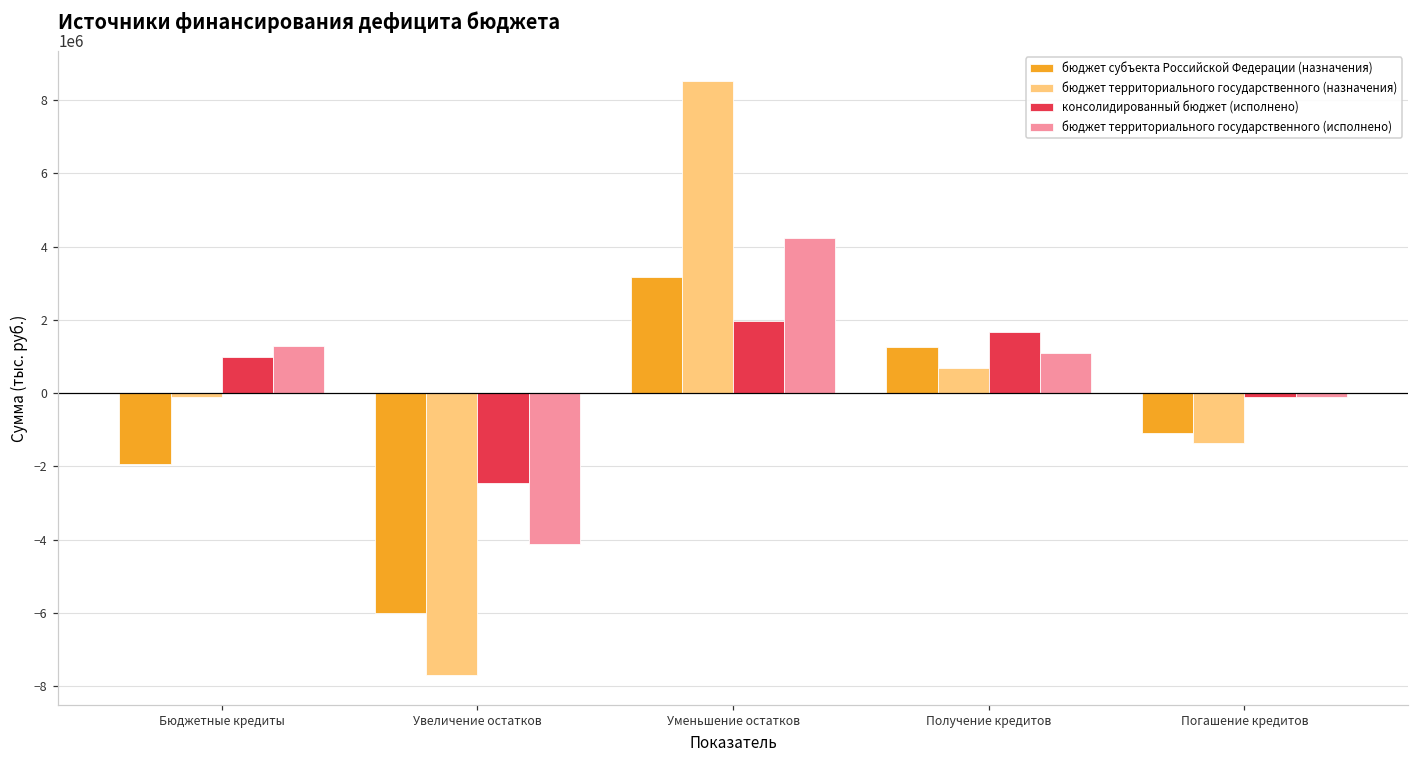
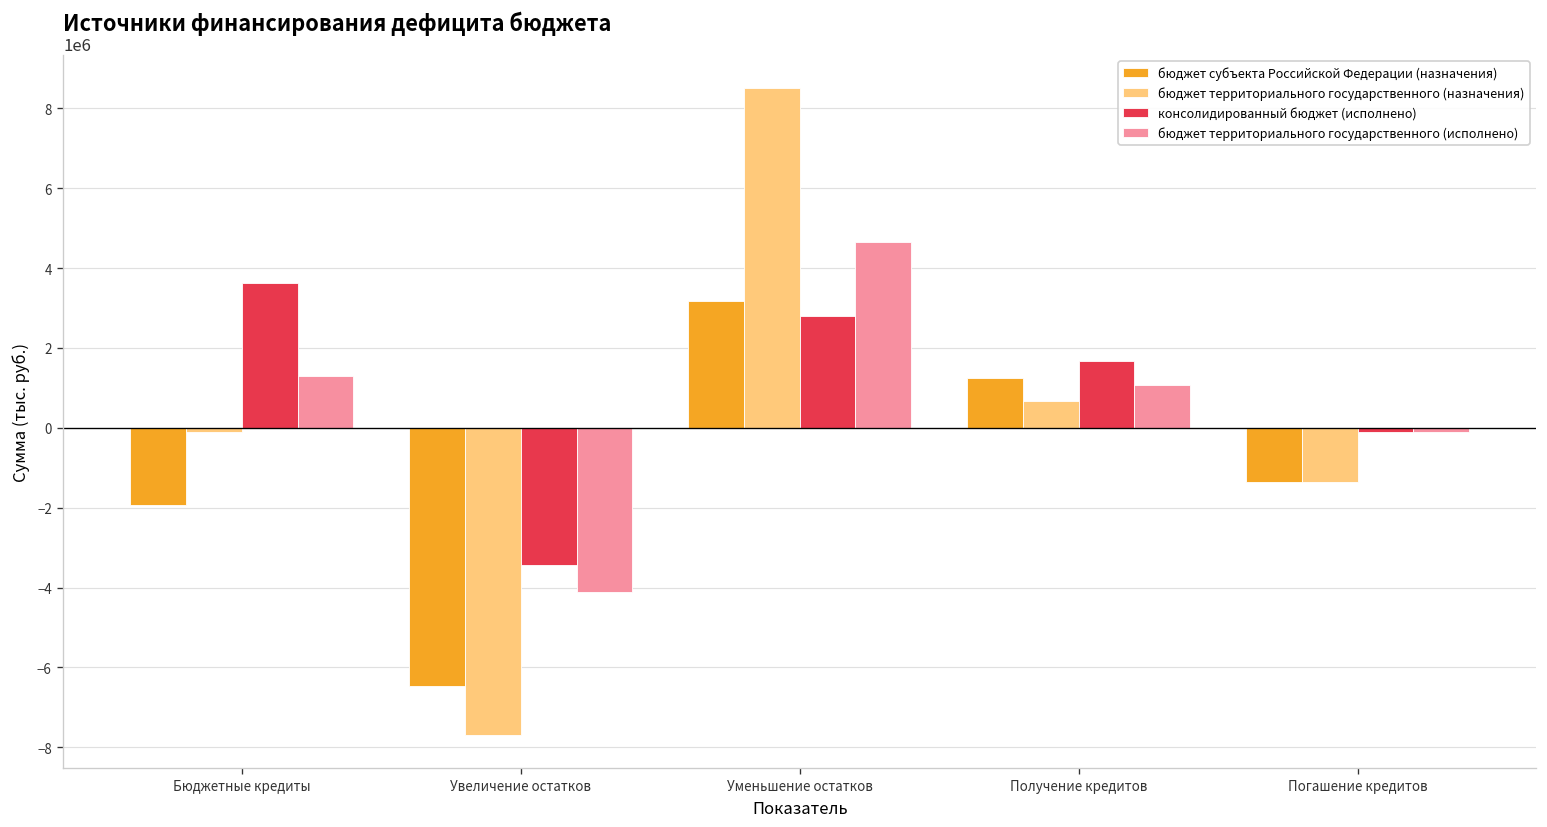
  {
    "бюджет субъекта Российской Федерации (назначения)": {
      "Бюджетные кредиты": -1900000,
-     "Увеличение остатков": -6000000,
+     "Увеличение остатков": -6500000,
      "Уменьшение остатков": 3200000,
      "Получение кредитов": 1300000,
-     "Погашение кредитов": -1100000
+     "Погашение кредитов": -1400000
    },
    "бюджет территориального государственного (назначения)": {
      "Бюджетные кредиты": -100000,
      "Увеличение остатков": -7700000,
      "Уменьшение остатков": 8500000,
      "Получение кредитов": 700000,
      "Погашение кредитов": -1400000
    },
    "консолидированный бюджет (исполнено)": {
-     "Бюджетные кредиты": 1000000,
-     "Увеличение остатков": -2500000,
-     "Уменьшение остатков": 2000000,
+     "Бюджетные кредиты": 3600000,
+     "Увеличение остатков": -3400000,
+     "Уменьшение остатков": 2800000,
      "Получение кредитов": 1700000,
      "Погашение кредитов": -100000
    },
    "бюджет территориального государственного (исполнено)": {
      "Бюджетные кредиты": 1300000,
      "Увеличение остатков": -4100000,
-     "Уменьшение остатков": 4200000,
+     "Уменьшение остатков": 4700000,
      "Получение кредитов": 1100000,
      "Погашение кредитов": -100000
    }
  }
